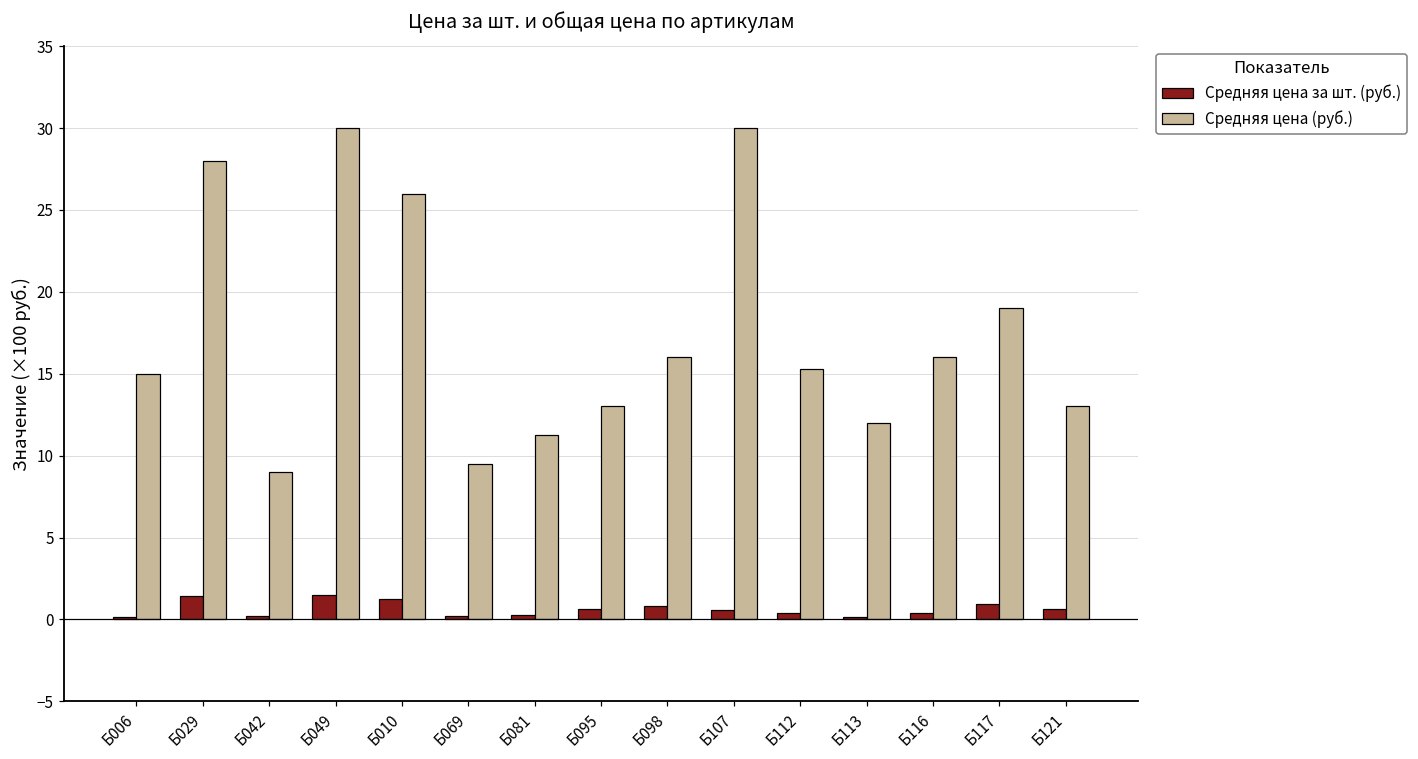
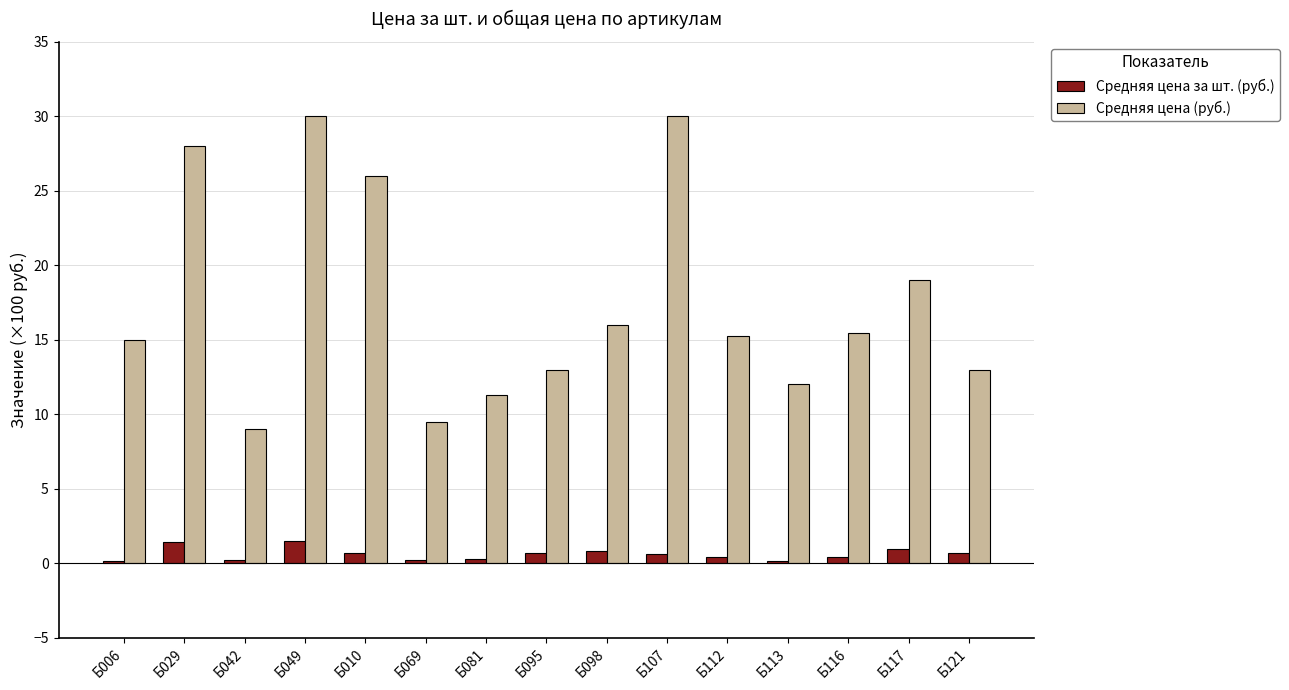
  {
    "Средняя цена за шт. (руб.)": {
      "Б029": 1.4,
      "Б042": 0.2,
      "Б049": 1.5,
-     "Б010": 1.2,
+     "Б010": 0.7,
      "Б069": 0.2,
      "Б081": 0.3,
      "Б095": 0.7,
      "Б098": 0.8,
      "Б107": 0.6,
      "Б112": 0.4,
      "Б116": 0.4,
      "Б117": 1.0,
      "Б121": 0.7
    },
    "Средняя цена (руб.)": {
      "Б006": 15.0,
      "Б029": 28.0,
      "Б042": 9.0,
      "Б049": 30.0,
      "Б010": 26.0,
      "Б069": 9.5,
      "Б081": 11.3,
      "Б095": 13.0,
      "Б098": 16.0,
      "Б107": 30.0,
      "Б112": 15.3,
      "Б113": 12.0,
-     "Б116": 16.0,
+     "Б116": 15.4,
      "Б117": 19.0,
      "Б121": 13.0
    }
  }
